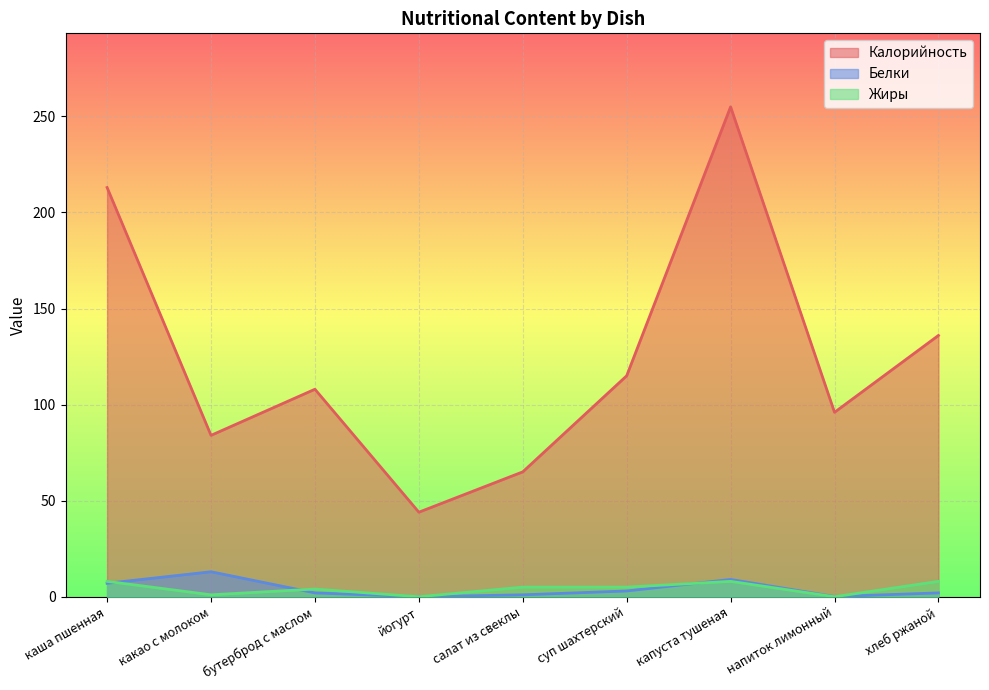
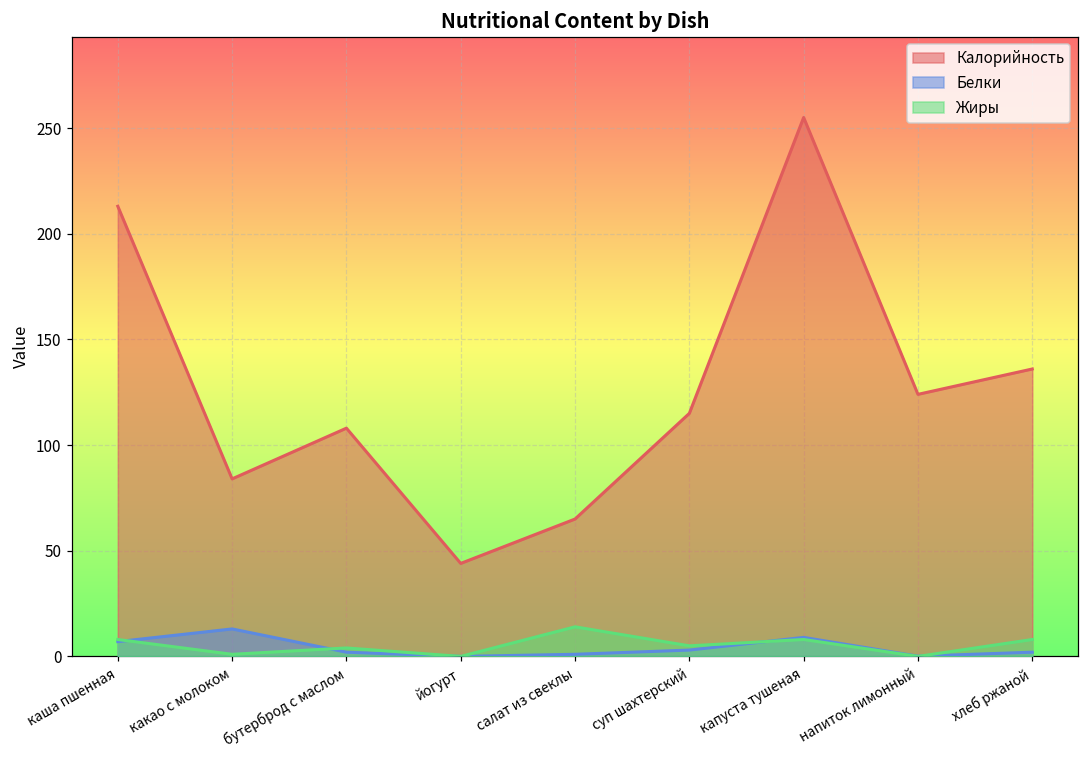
  {
    "Калорийность": {
      "каша пшенная": 213,
      "какао с молоком": 84,
      "бутерброд с маслом": 108,
      "йогурт": 44,
      "салат из свеклы": 65,
      "суп шахтерский": 115,
      "капуста тушеная": 255,
-     "напиток лимонный": 96,
+     "напиток лимонный": 124,
      "хлеб ржаной": 136
    },
    "Белки": {
      "какао с молоком": 13,
      "бутерброд с маслом": 2,
      "салат из свеклы": 1,
      "суп шахтерский": 3,
      "хлеб ржаной": 2
    },
    "Жиры": {
      "какао с молоком": 1,
      "бутерброд с маслом": 4,
-     "салат из свеклы": 5,
+     "салат из свеклы": 14,
      "суп шахтерский": 5,
      "хлеб ржаной": 8
    }
  }
